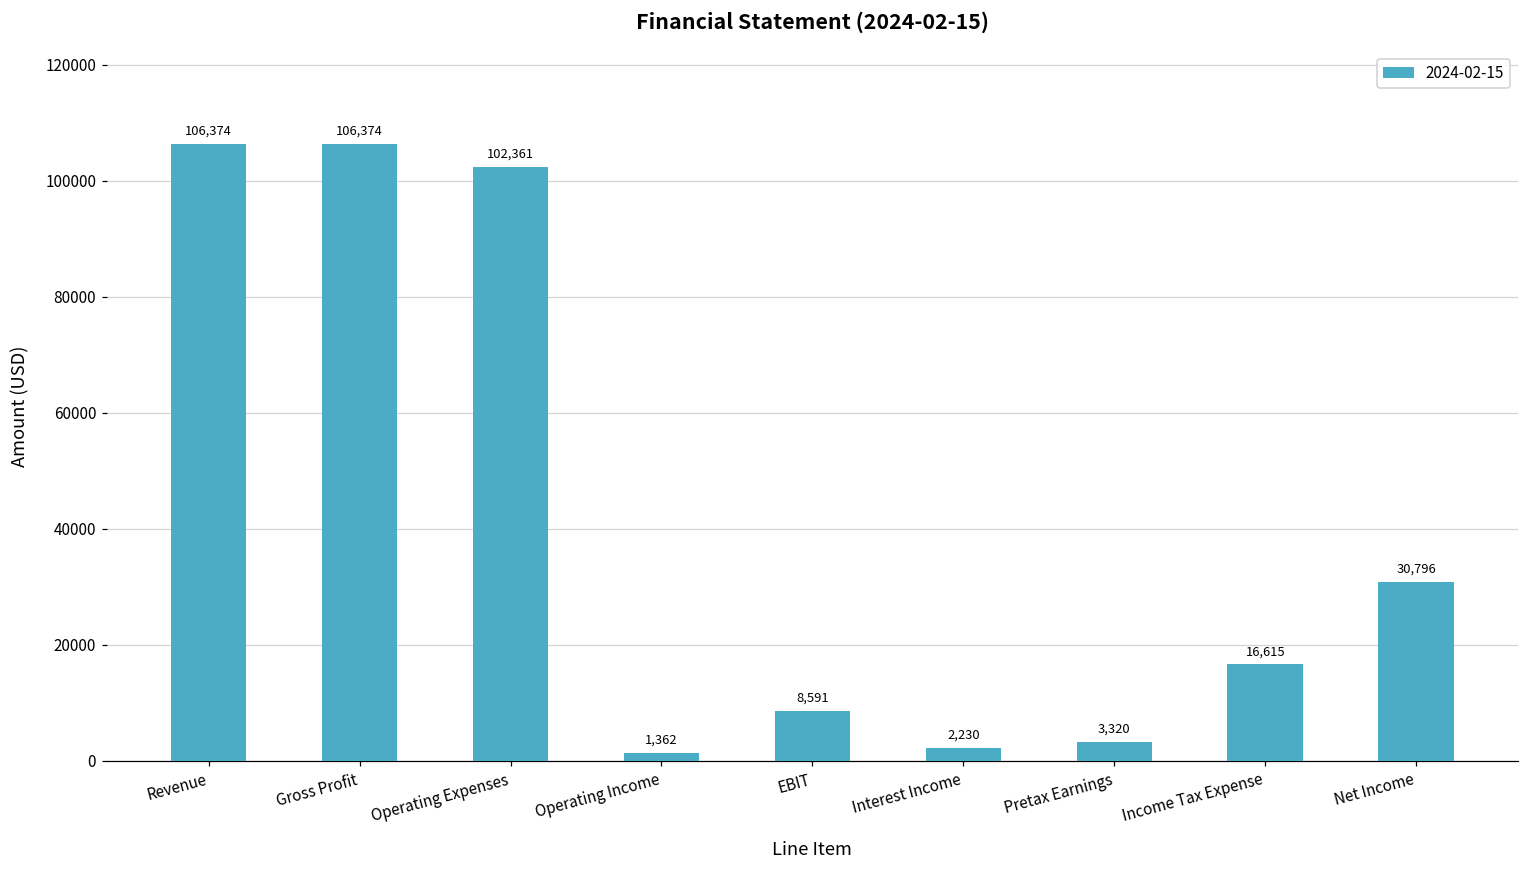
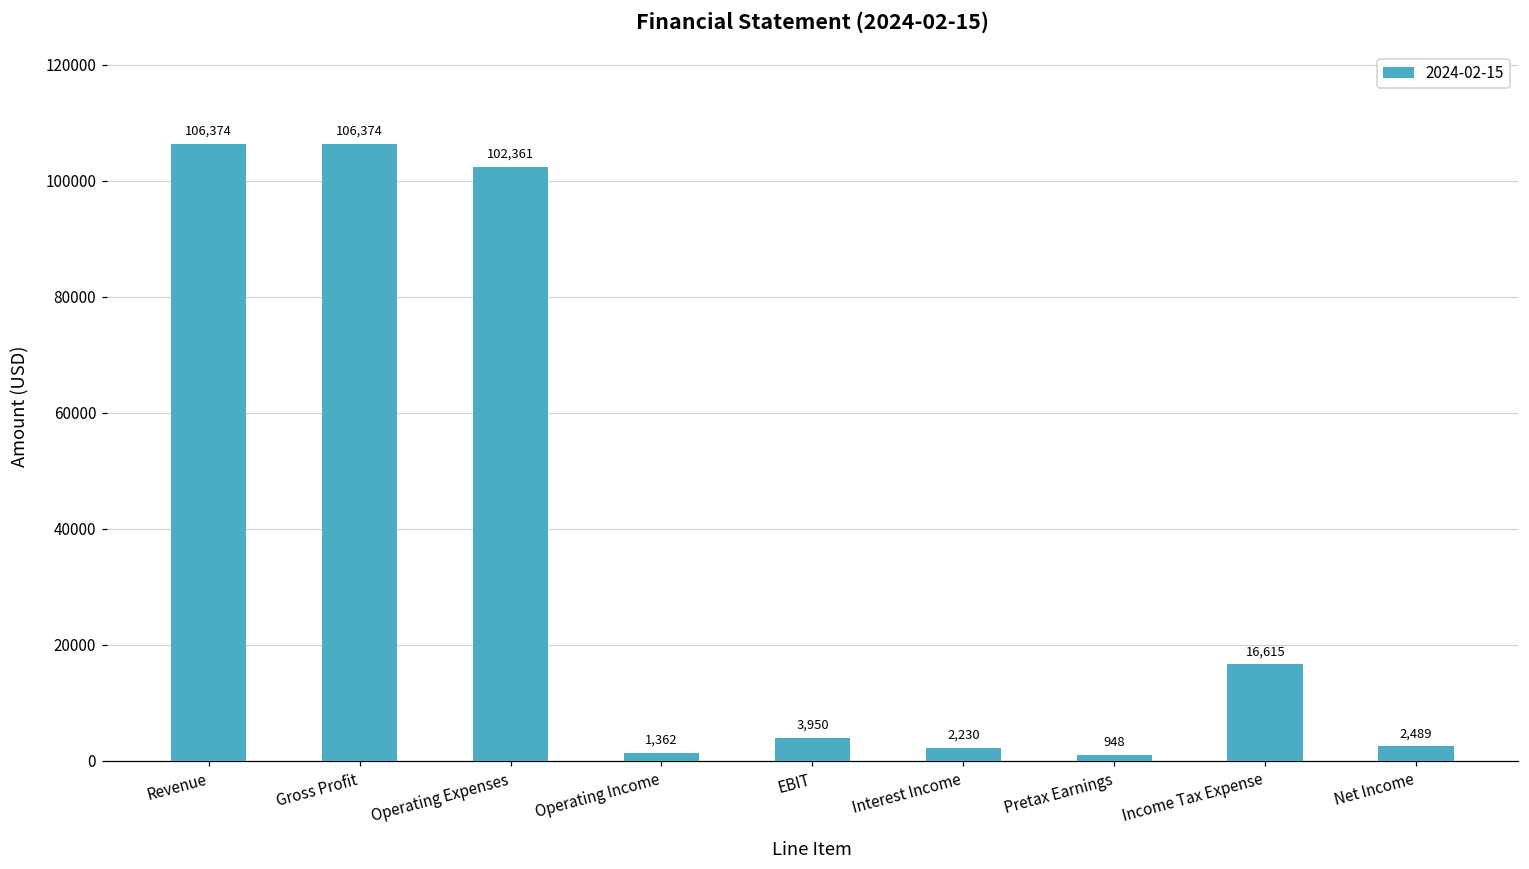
  {
    "Revenue": "106,374",
    "Gross Profit": "106,374",
    "Operating Expenses": "102,361",
    "Operating Income": "1,362",
-   "EBIT": "8,591",
+   "EBIT": "3,950",
    "Interest Income": "2,230",
-   "Pretax Earnings": "3,320",
+   "Pretax Earnings": "948",
    "Income Tax Expense": "16,615",
-   "Net Income": "30,796"
+   "Net Income": "2,489"
  }
